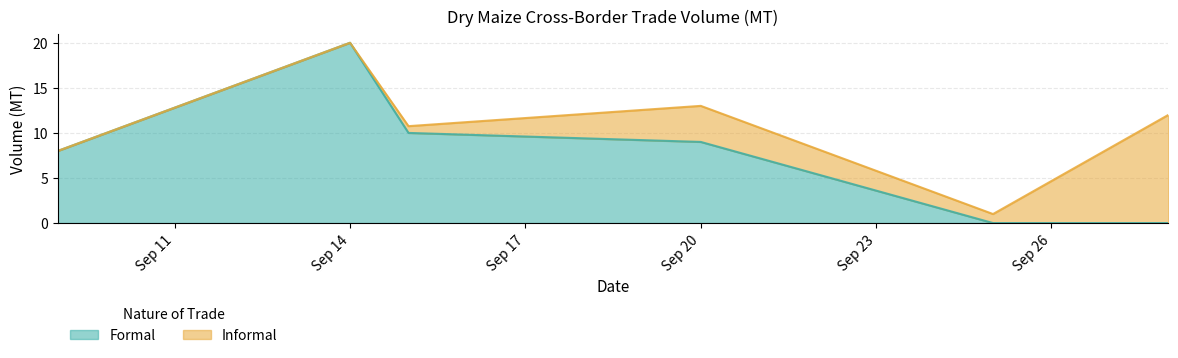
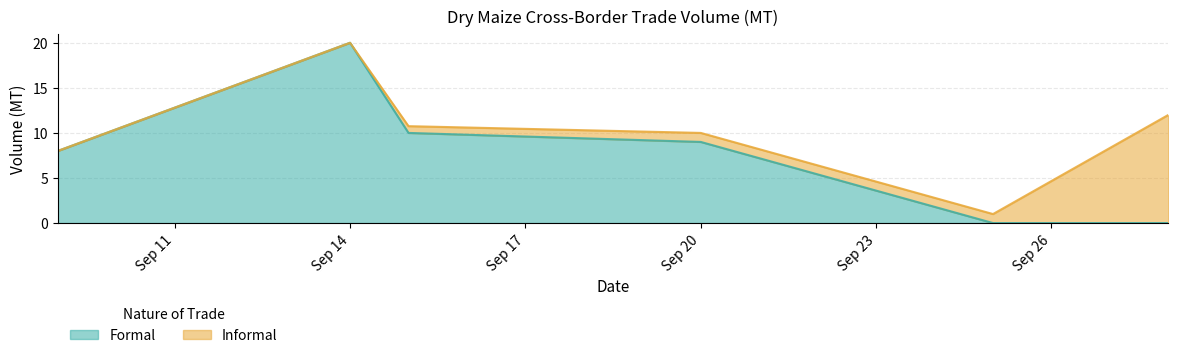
  {
    "Formal": {
      "Sep 20": 9
    },
    "Informal": {
-     "Sep 20": 4
+     "Sep 20": 1
    }
  }
